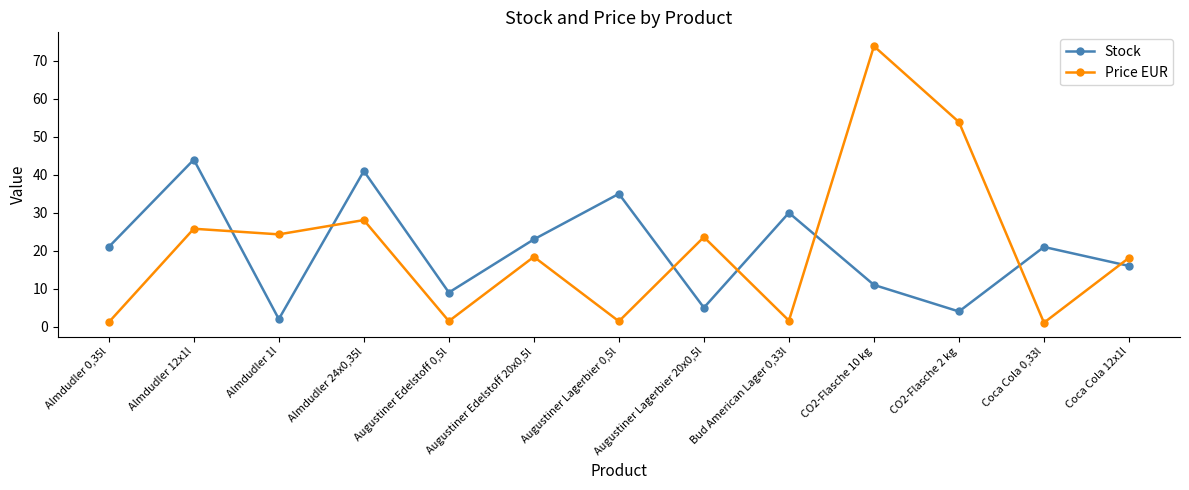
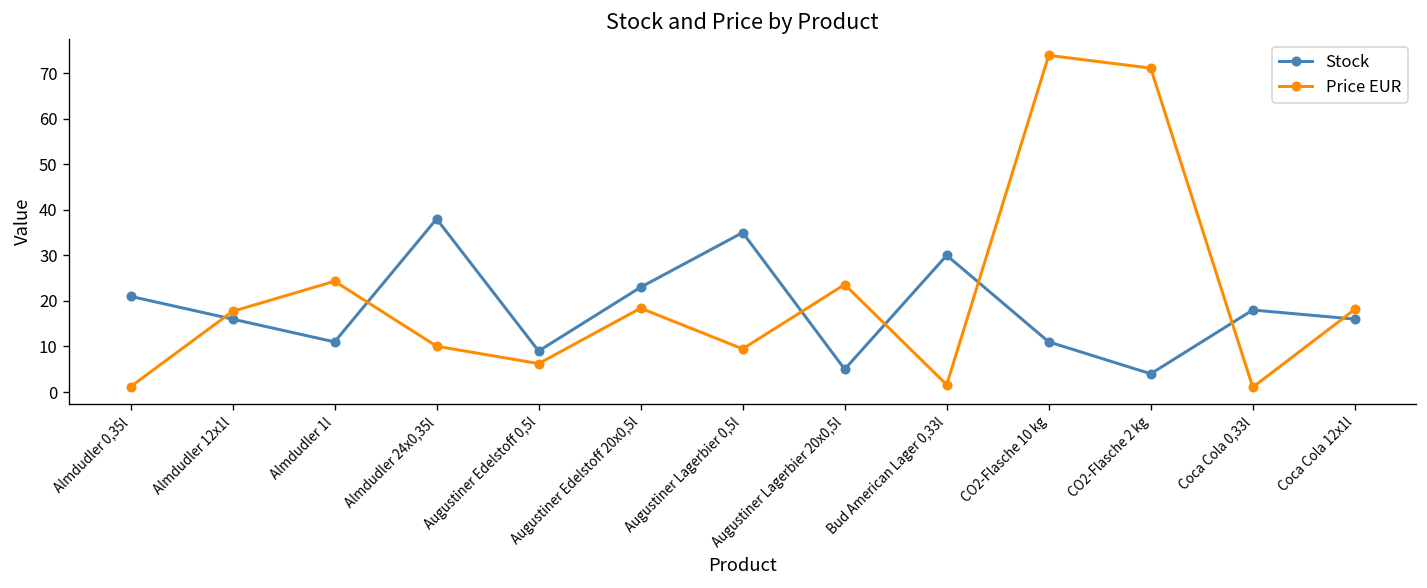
  {
    "Stock": {
      "Almdudler 0,35l": 21,
-     "Almdudler 12x1l": 44,
-     "Almdudler 1l": 2,
-     "Almdudler 24x0,35l": 41,
+     "Almdudler 12x1l": 16,
+     "Almdudler 1l": 11,
+     "Almdudler 24x0,35l": 38,
      "Augustiner Edelstoff 0,5l": 9,
      "Augustiner Edelstoff 20x0,5l": 23,
      "Augustiner Lagerbier 0,5l": 35,
      "Augustiner Lagerbier 20x0,5l": 5,
      "Bud American Lager 0,33l": 30,
      "CO2-Flasche 10 kg": 11,
      "CO2-Flasche 2 kg": 4,
-     "Coca Cola 0,33l": 21,
+     "Coca Cola 0,33l": 18,
      "Coca Cola 12x1l": 16
    },
    "Price EUR": {
      "Almdudler 0,35l": 1,
-     "Almdudler 12x1l": 26,
+     "Almdudler 12x1l": 18,
      "Almdudler 1l": 24,
-     "Almdudler 24x0,35l": 28,
-     "Augustiner Edelstoff 0,5l": 1,
+     "Almdudler 24x0,35l": 10,
+     "Augustiner Edelstoff 0,5l": 6,
      "Augustiner Edelstoff 20x0,5l": 18,
-     "Augustiner Lagerbier 0,5l": 1,
+     "Augustiner Lagerbier 0,5l": 9,
      "Augustiner Lagerbier 20x0,5l": 24,
      "Bud American Lager 0,33l": 2,
      "CO2-Flasche 10 kg": 74,
-     "CO2-Flasche 2 kg": 54,
+     "CO2-Flasche 2 kg": 71,
      "Coca Cola 0,33l": 1,
      "Coca Cola 12x1l": 18
    }
  }
